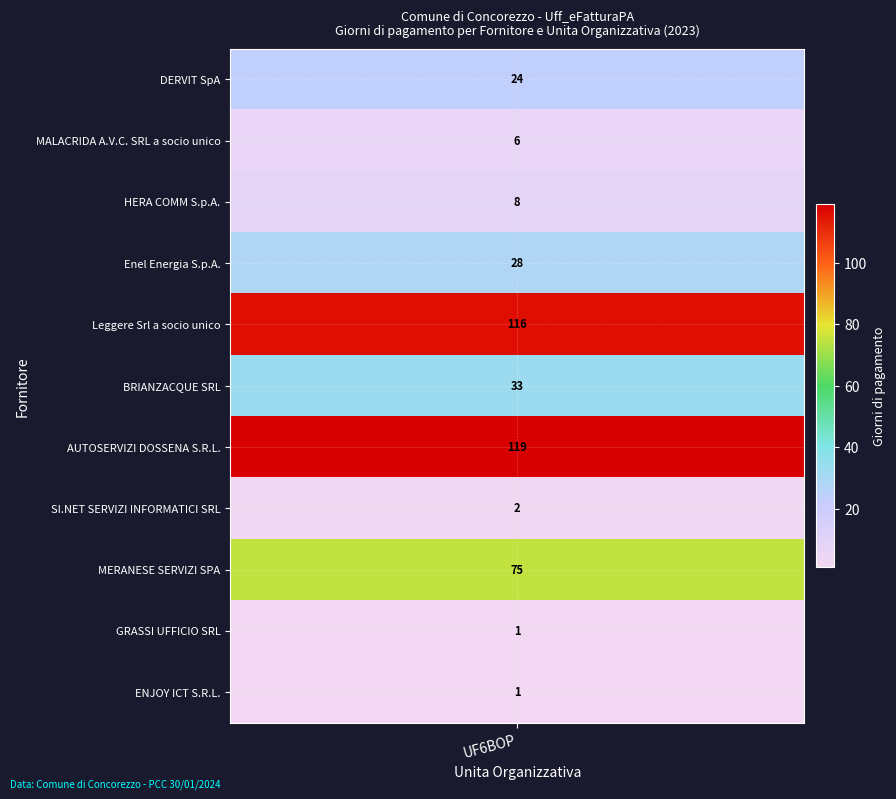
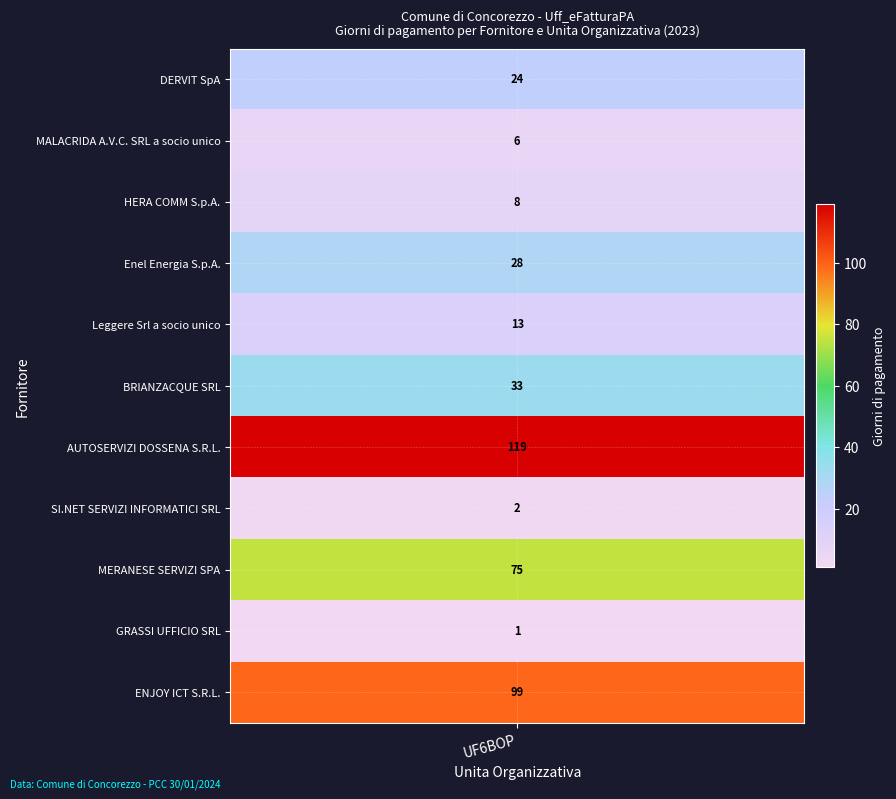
  {
    "DERVIT SpA": {
      "UF6BOP": 24
    },
    "MALACRIDA A.V.C. SRL a socio unico": {
      "UF6BOP": 6
    },
    "HERA COMM S.p.A.": {
      "UF6BOP": 8
    },
    "Enel Energia S.p.A.": {
      "UF6BOP": 28
    },
    "Leggere Srl a socio unico": {
-     "UF6BOP": 116
+     "UF6BOP": 13
    },
    "BRIANZACQUE SRL": {
      "UF6BOP": 33
    },
    "AUTOSERVIZI DOSSENA S.R.L.": {
      "UF6BOP": 119
    },
    "SI.NET SERVIZI INFORMATICI SRL": {
      "UF6BOP": 2
    },
    "MERANESE SERVIZI SPA": {
      "UF6BOP": 75
    },
    "GRASSI UFFICIO SRL": {
      "UF6BOP": 1
    },
    "ENJOY ICT S.R.L.": {
-     "UF6BOP": 1
+     "UF6BOP": 99
    }
  }
